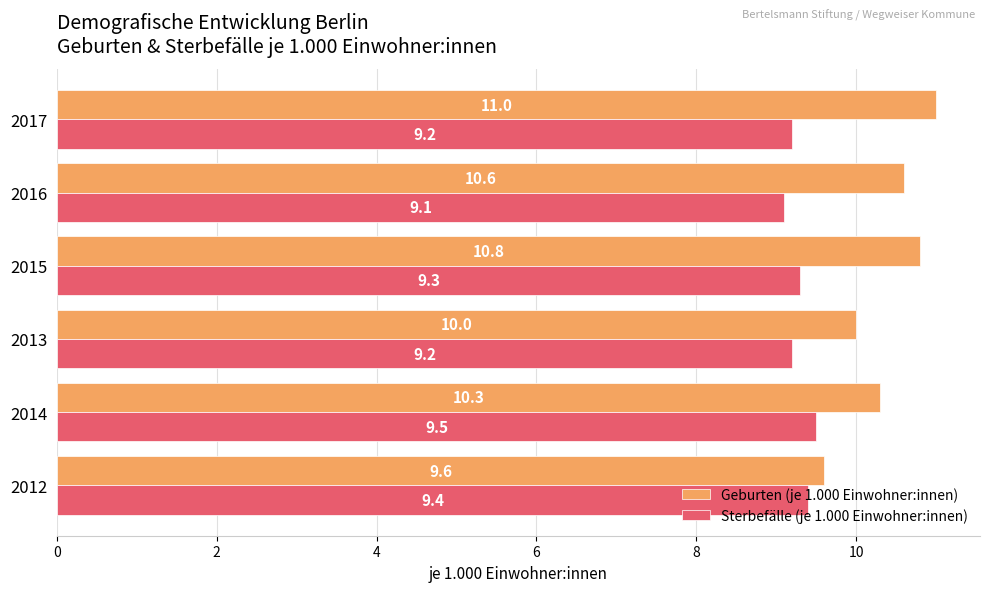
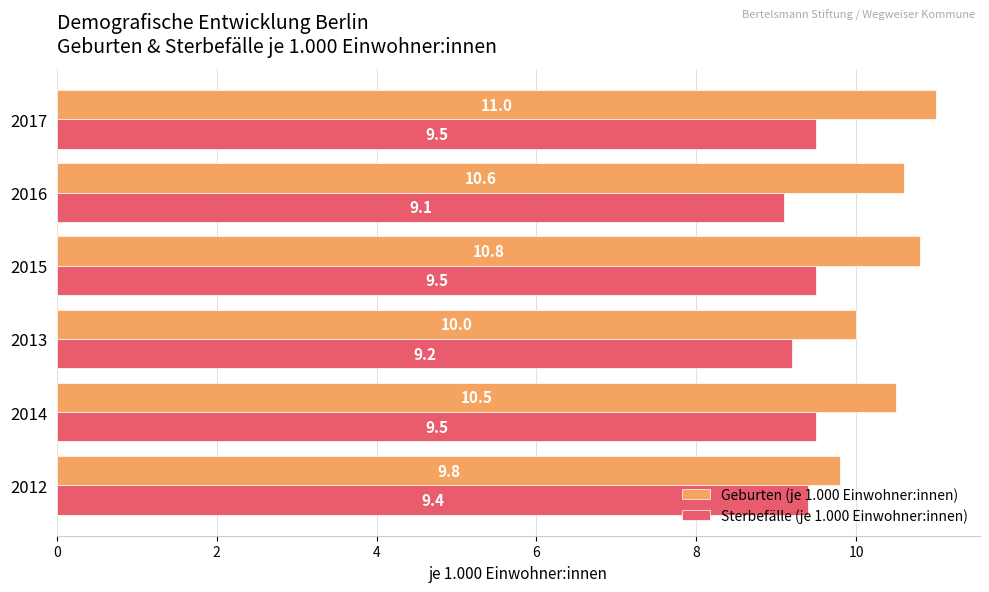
  {
    "Geburten (je 1.000 Einwohner:innen)": {
      "2017": 11.0,
      "2016": 10.6,
      "2015": 10.8,
      "2013": 10.0,
-     "2014": 10.3,
-     "2012": 9.6
+     "2014": 10.5,
+     "2012": 9.8
    },
    "Sterbefälle (je 1.000 Einwohner:innen)": {
-     "2017": 9.2,
+     "2017": 9.5,
      "2016": 9.1,
-     "2015": 9.3,
+     "2015": 9.5,
      "2013": 9.2,
      "2014": 9.5,
      "2012": 9.4
    }
  }
